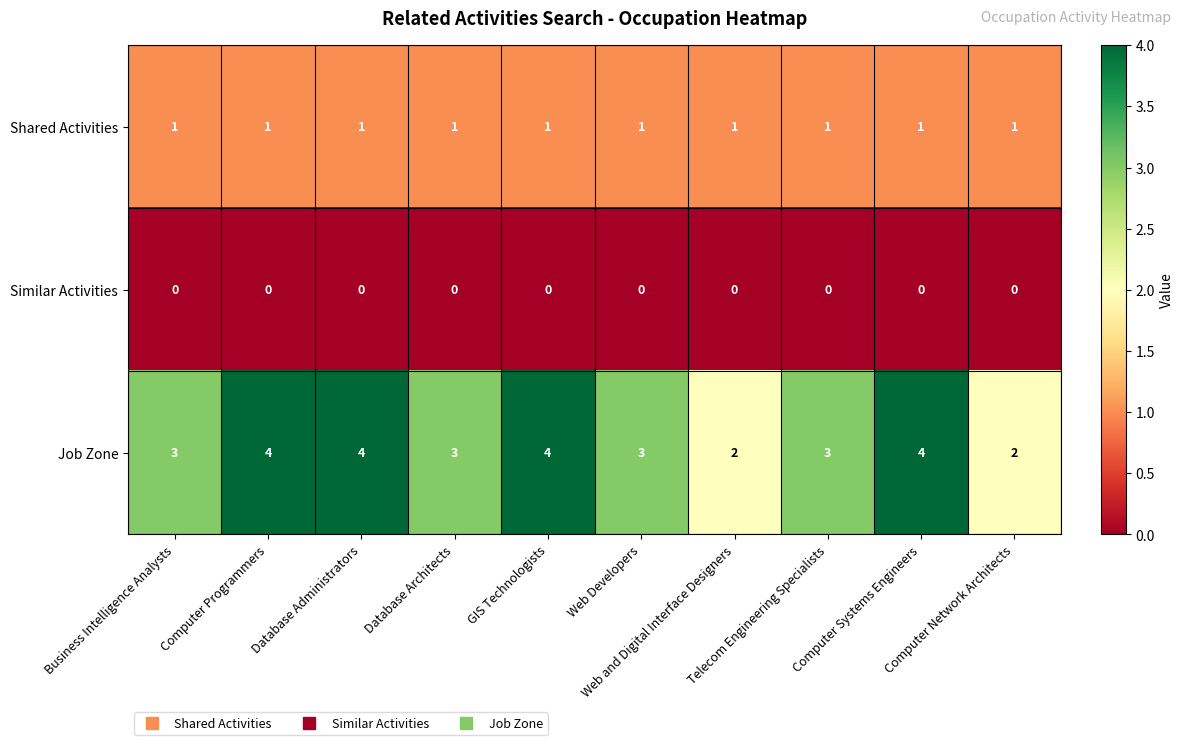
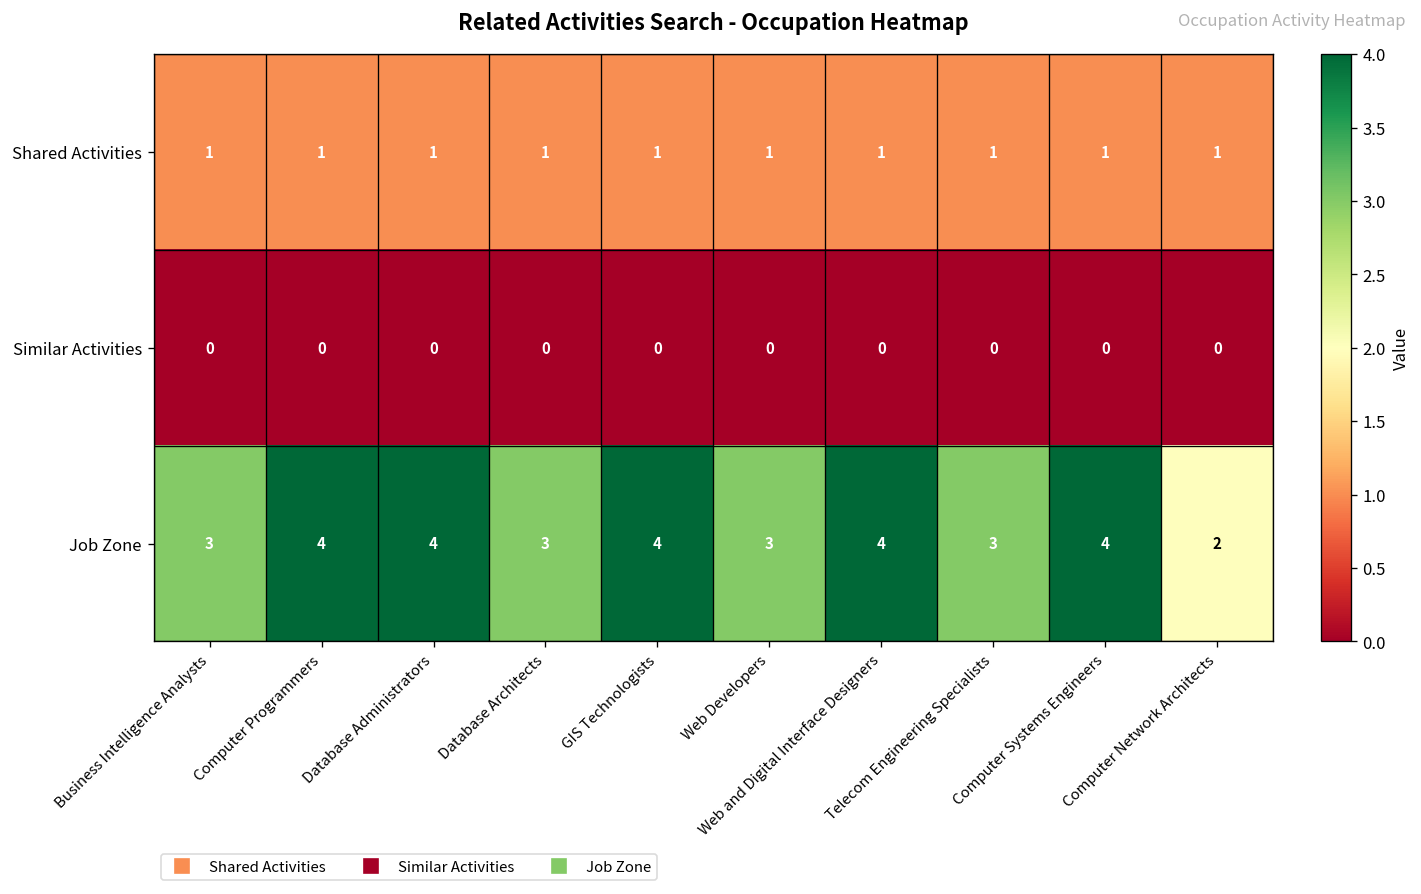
  {
    "Shared Activities": {
      "Business Intelligence Analysts": 1,
      "Computer Programmers": 1,
      "Database Administrators": 1,
      "Database Architects": 1,
      "GIS Technologists": 1,
      "Web Developers": 1,
      "Web and Digital Interface Designers": 1,
      "Telecom Engineering Specialists": 1,
      "Computer Systems Engineers": 1,
      "Computer Network Architects": 1
    },
    "Similar Activities": {
      "Business Intelligence Analysts": 0,
      "Computer Programmers": 0,
      "Database Administrators": 0,
      "Database Architects": 0,
      "GIS Technologists": 0,
      "Web Developers": 0,
      "Web and Digital Interface Designers": 0,
      "Telecom Engineering Specialists": 0,
      "Computer Systems Engineers": 0,
      "Computer Network Architects": 0
    },
    "Job Zone": {
      "Business Intelligence Analysts": 3,
      "Computer Programmers": 4,
      "Database Administrators": 4,
      "Database Architects": 3,
      "GIS Technologists": 4,
      "Web Developers": 3,
-     "Web and Digital Interface Designers": 2,
+     "Web and Digital Interface Designers": 4,
      "Telecom Engineering Specialists": 3,
      "Computer Systems Engineers": 4,
      "Computer Network Architects": 2
    }
  }
